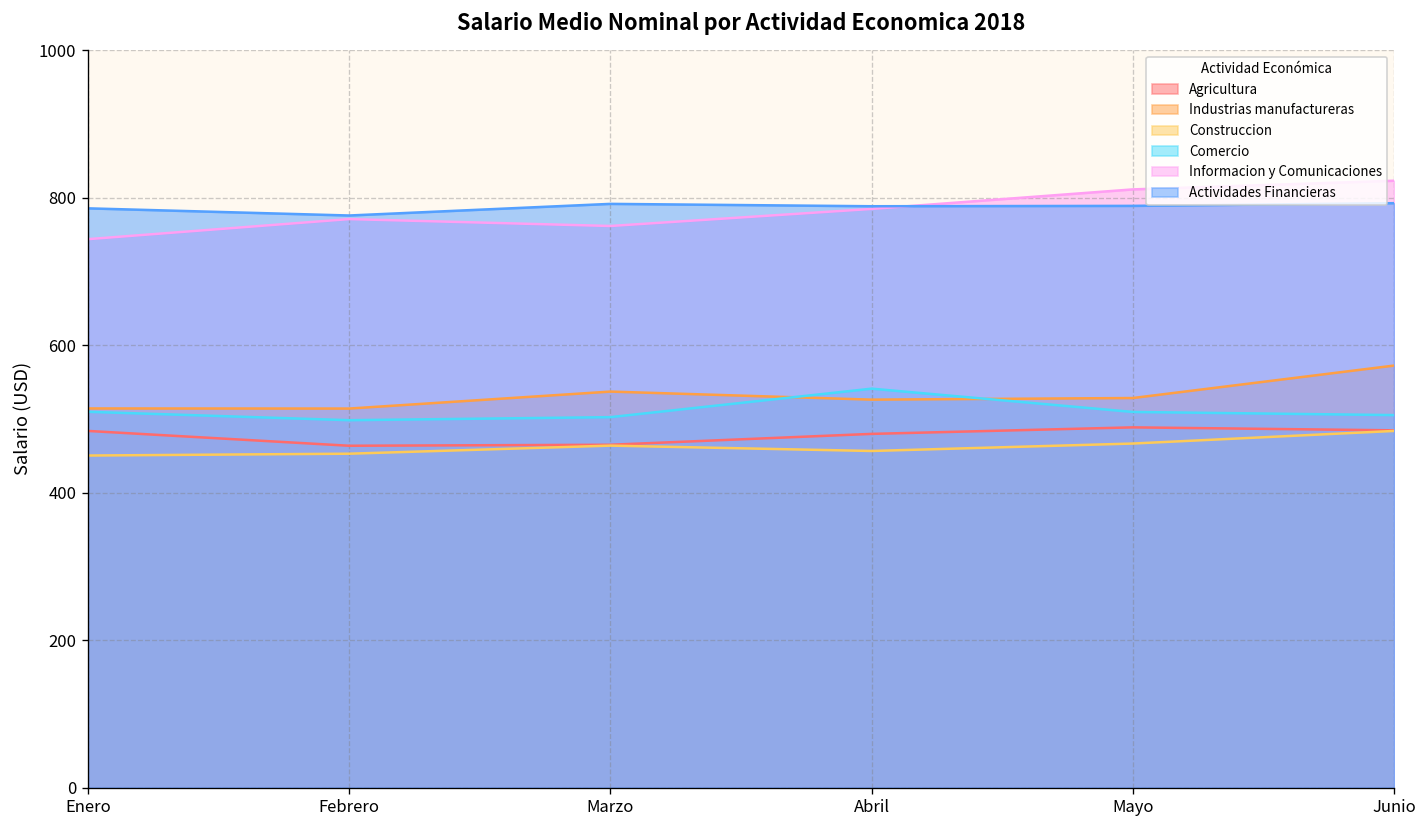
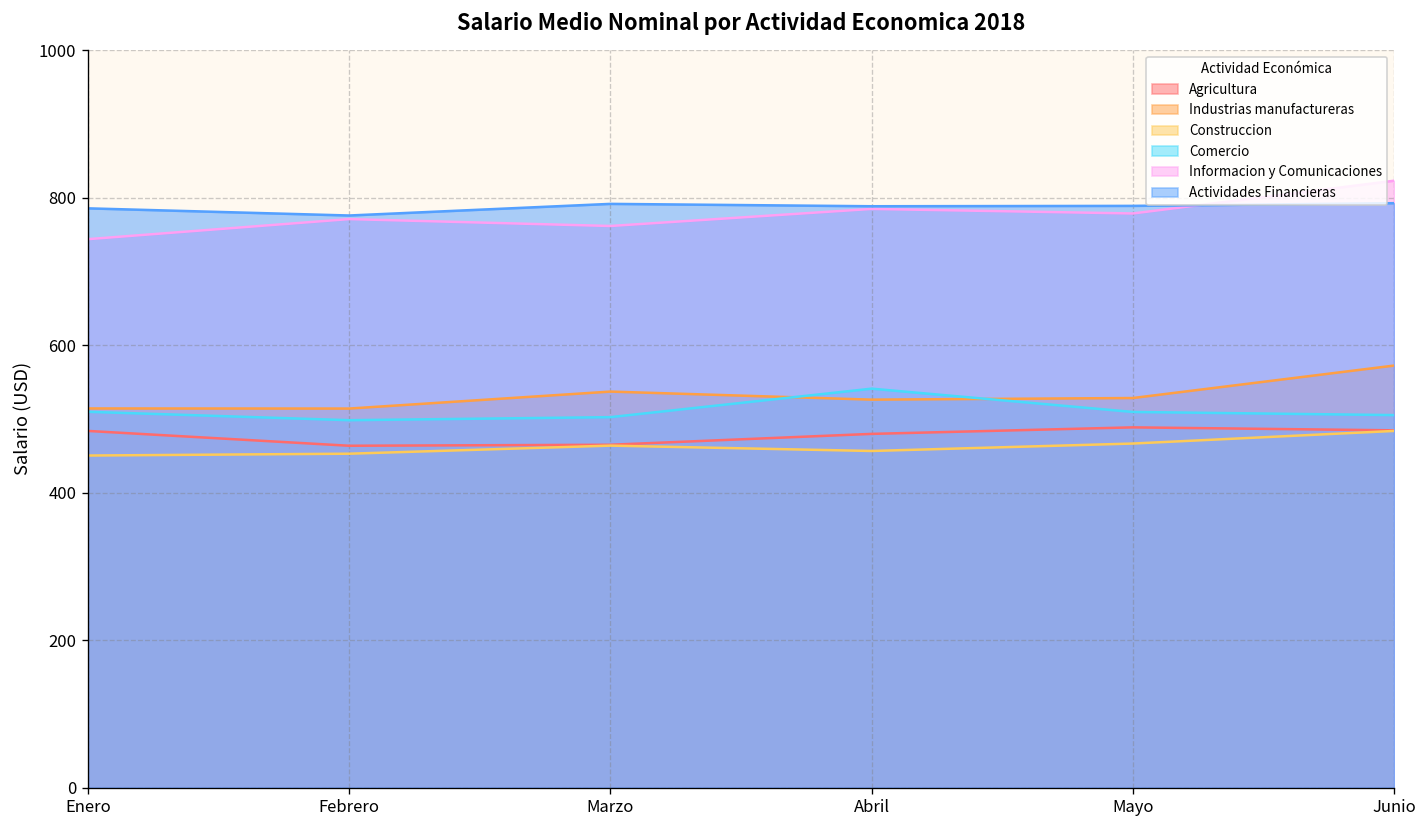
  {
    "Informacion y Comunicaciones": {
      "Enero": 740,
      "Febrero": 770,
      "Marzo": 760,
-     "Mayo": 810,
+     "Mayo": 780,
      "Junio": 820
    }
  }
